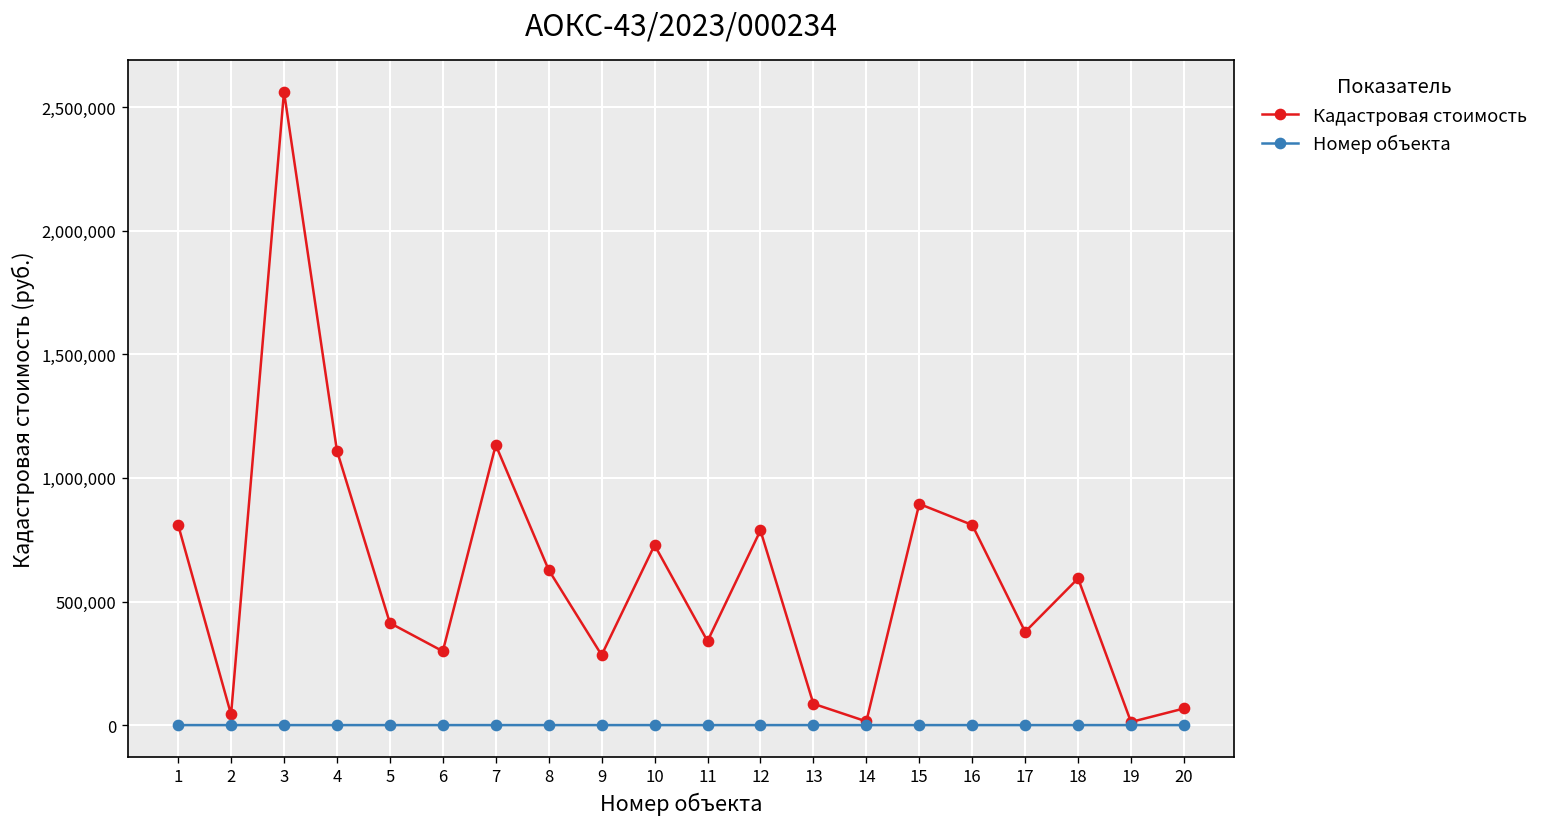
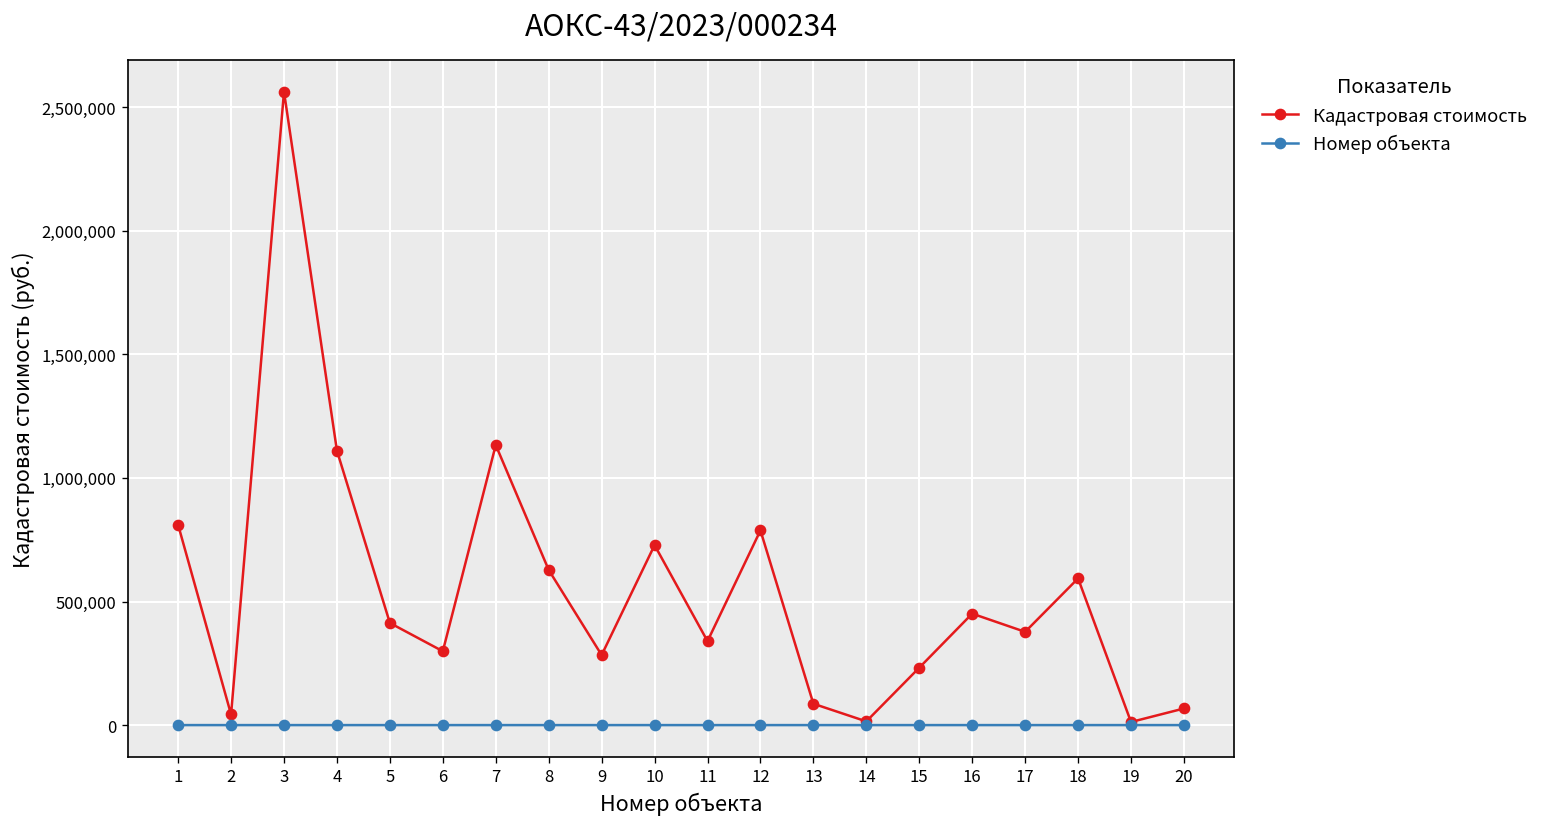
  {
    "Кадастровая стоимость": {
      "1": "810,000",
      "2": "40,000",
      "3": "2,560,000",
      "4": "1,110,000",
      "5": "410,000",
      "6": "300,000",
      "7": "1,130,000",
      "8": "630,000",
      "9": "280,000",
      "10": "730,000",
      "11": "340,000",
      "12": "790,000",
      "13": "90,000",
      "14": "10,000",
-     "15": "890,000",
-     "16": "810,000",
+     "15": "230,000",
+     "16": "450,000",
      "17": "380,000",
      "18": "590,000",
      "19": "10,000",
      "20": "70,000"
    },
    "Номер объекта": {
      "1": "0",
      "2": "0",
      "3": "0",
      "4": "0",
      "5": "0",
      "6": "0",
      "7": "0",
      "8": "0",
      "9": "0",
      "10": "0",
      "11": "0",
      "12": "0",
      "13": "0",
      "14": "0",
      "15": "0",
      "16": "0",
      "17": "0",
      "18": "0",
      "19": "0",
      "20": "0"
    }
  }
